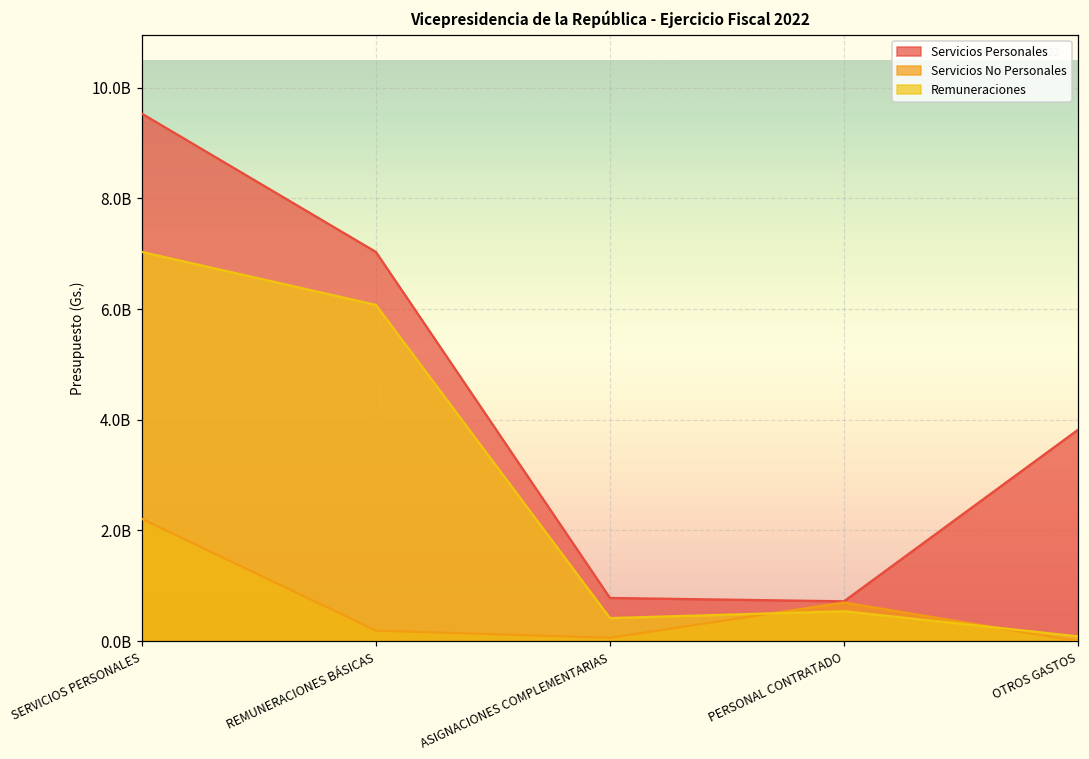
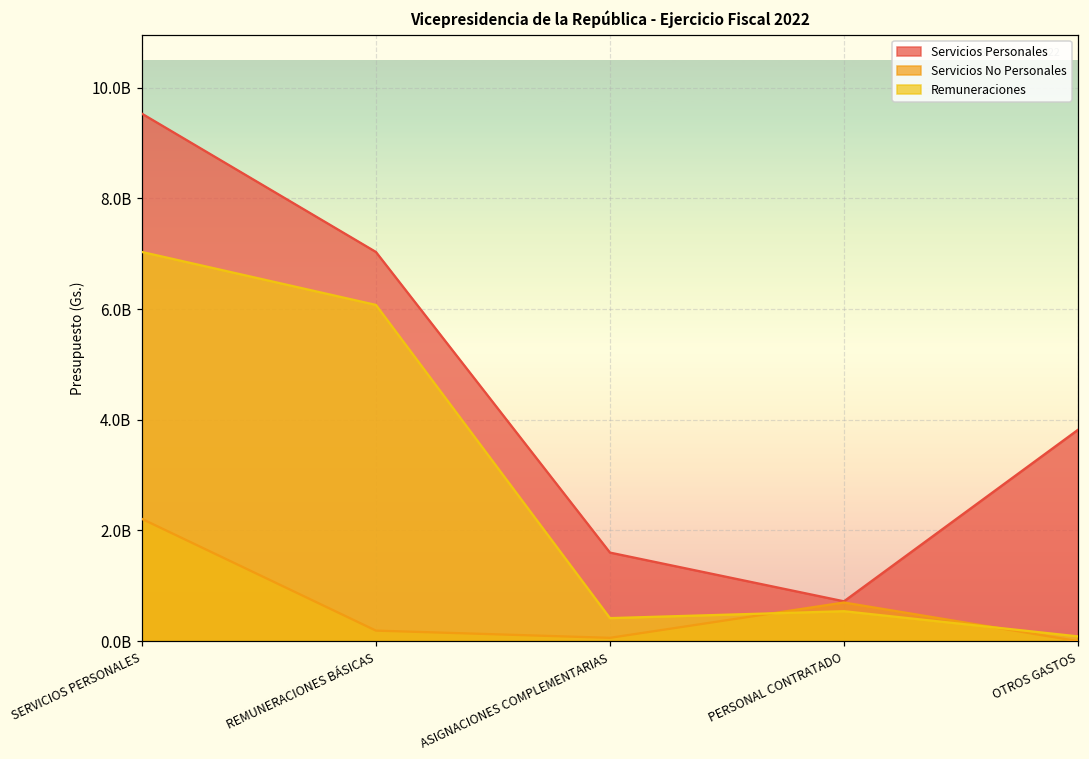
  {
    "Servicios Personales": {
      "SERVICIOS PERSONALES": 9500000000,
      "REMUNERACIONES BÁSICAS": 7000000000,
-     "ASIGNACIONES COMPLEMENTARIAS": 800000000,
+     "ASIGNACIONES COMPLEMENTARIAS": 1600000000,
      "OTROS GASTOS": 3800000000
    }
  }
